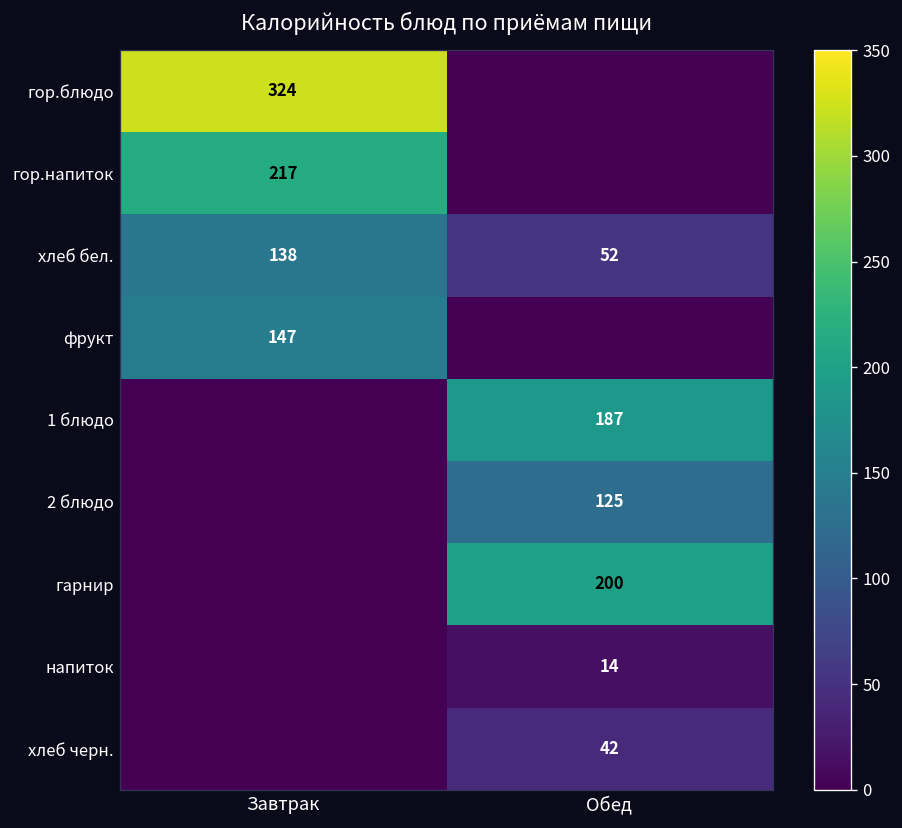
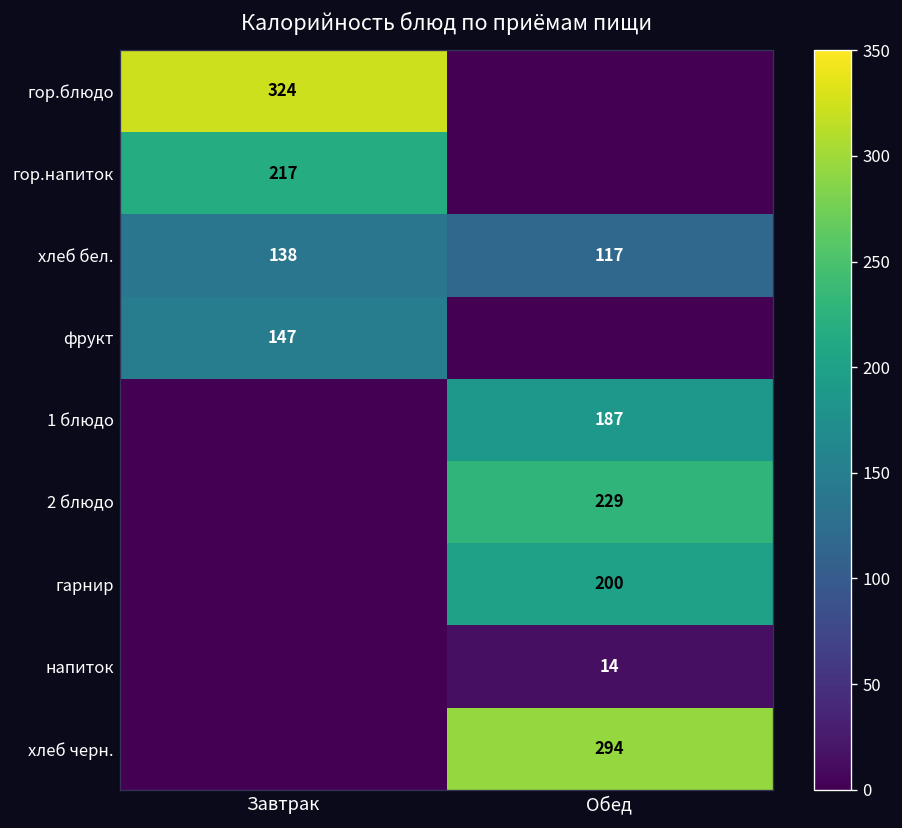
  {
    "гор.блюдо": {
      "Завтрак": 324
    },
    "гор.напиток": {
      "Завтрак": 217
    },
    "хлеб бел.": {
      "Завтрак": 138,
-     "Обед": 52
+     "Обед": 117
    },
    "фрукт": {
      "Завтрак": 147
    },
    "1 блюдо": {
      "Обед": 187
    },
    "2 блюдо": {
-     "Обед": 125
+     "Обед": 229
    },
    "гарнир": {
      "Обед": 200
    },
    "напиток": {
      "Обед": 14
    },
    "хлеб черн.": {
-     "Обед": 42
+     "Обед": 294
    }
  }
